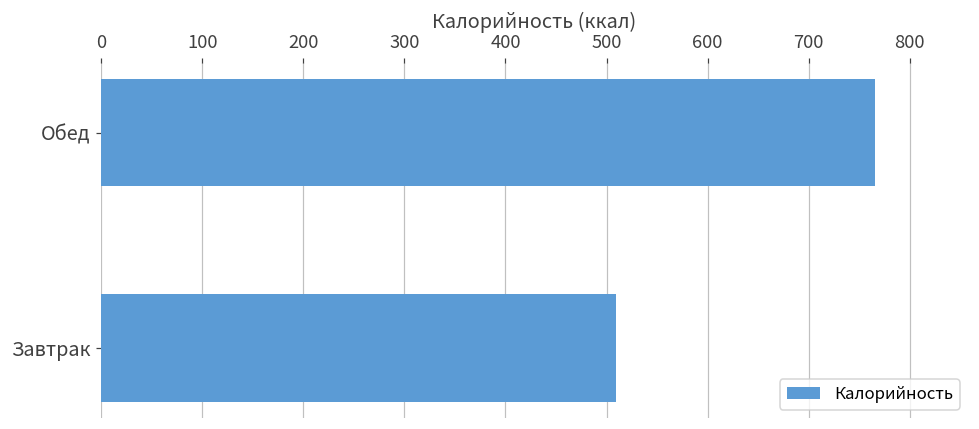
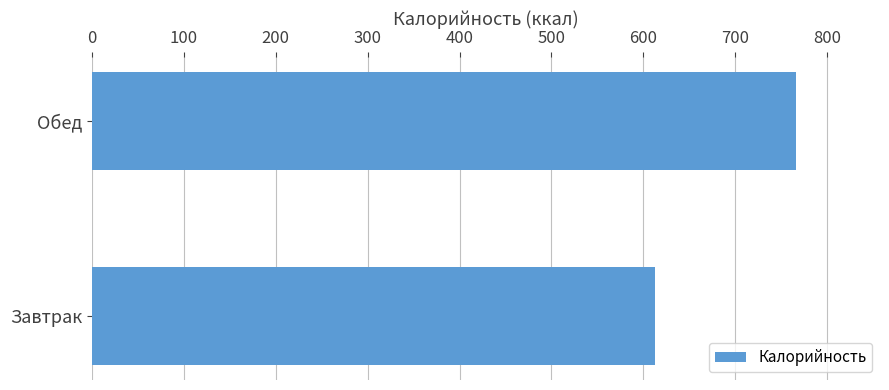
  {
    "Обед": 770,
-   "Завтрак": 510
+   "Завтрак": 610
  }
